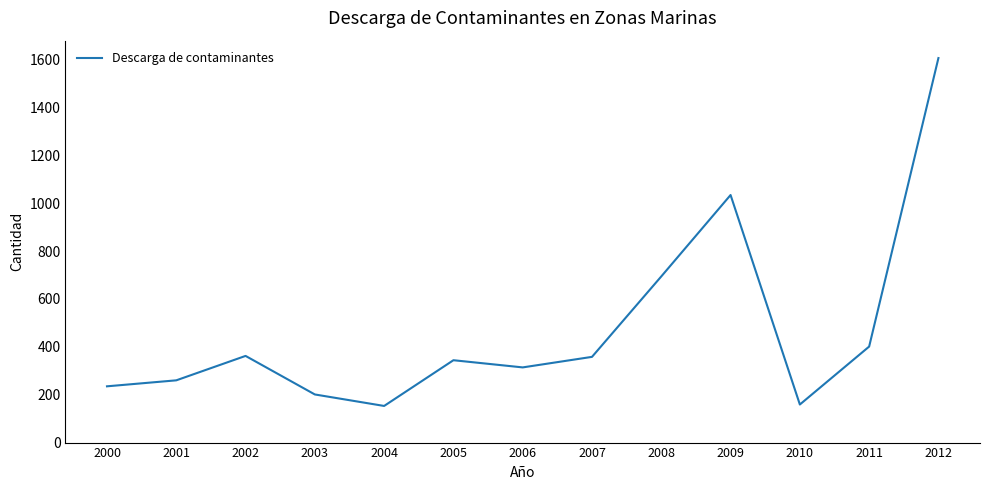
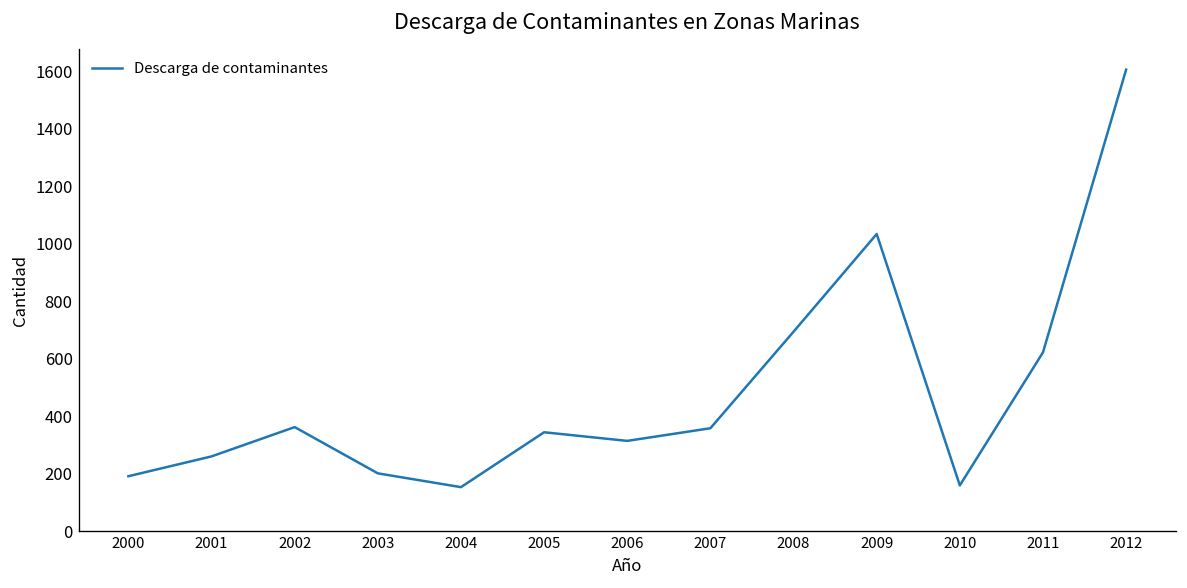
  {
-   "2000": 240,
+   "2000": 190,
    "2001": 260,
    "2002": 360,
    "2003": 200,
    "2004": 150,
    "2005": 340,
    "2006": 310,
    "2007": 360,
    "2008": 690,
    "2009": 1030,
    "2010": 160,
-   "2011": 400,
+   "2011": 620,
    "2012": 1610
  }
